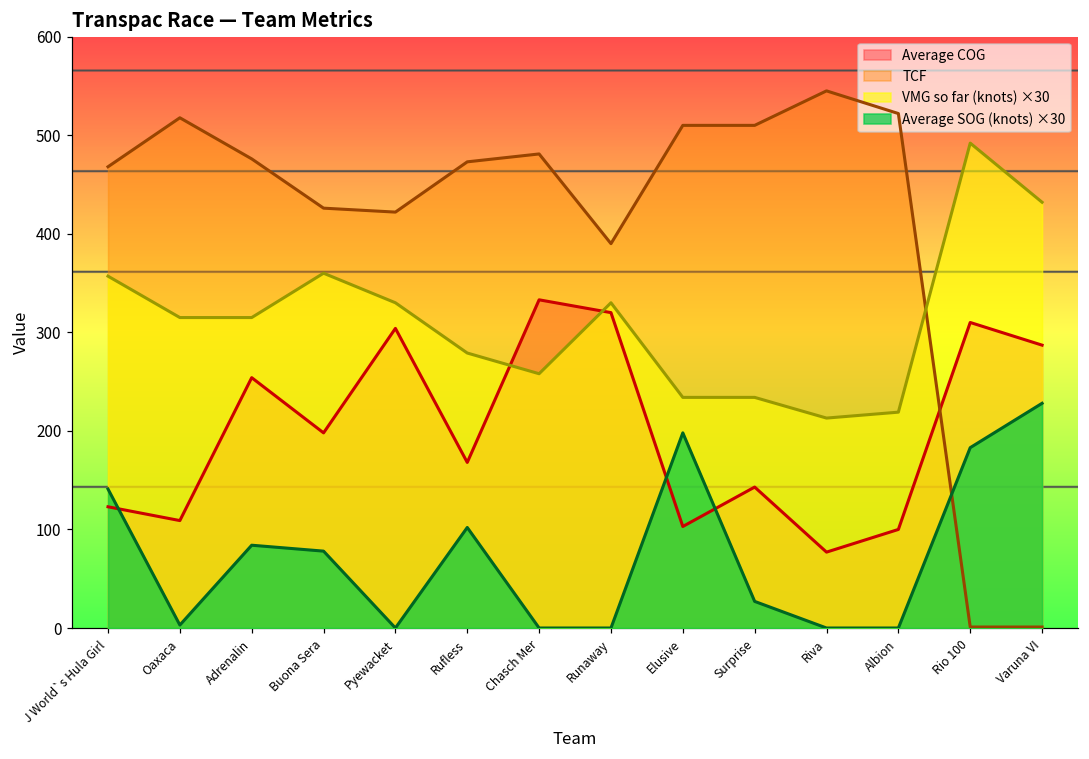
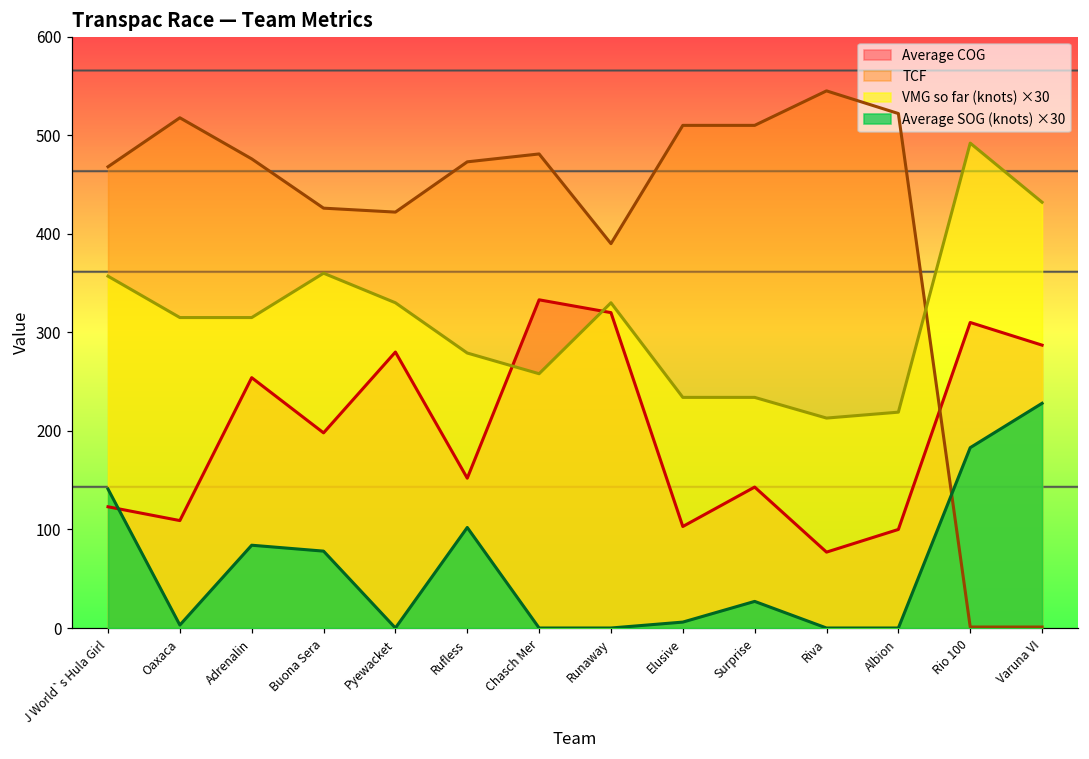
  {
    "Average COG": {
      "J World`s Hula Girl": 120,
      "Oaxaca": 110,
      "Adrenalin": 250,
      "Buona Sera": 200,
-     "Pyewacket": 300,
-     "Rufless": 170,
+     "Pyewacket": 280,
+     "Rufless": 150,
      "Chasch Mer": 330,
      "Runaway": 320,
      "Elusive": 100,
      "Surprise": 140,
      "Riva": 80,
      "Albion": 100,
      "Rio 100": 310,
      "Varuna VI": 290
    },
    "TCF": {
      "J World`s Hula Girl": 470,
      "Oaxaca": 520,
      "Adrenalin": 480,
      "Buona Sera": 430,
      "Pyewacket": 420,
      "Rufless": 470,
      "Chasch Mer": 480,
      "Runaway": 390,
      "Elusive": 510,
      "Surprise": 510,
      "Riva": 550,
      "Rio 100": 0,
      "Varuna VI": 0
    },
    "VMG so far (knots) ×30": {
      "J World`s Hula Girl": 360,
      "Oaxaca": 320,
      "Adrenalin": 320,
      "Buona Sera": 360,
      "Pyewacket": 330,
      "Rufless": 280,
      "Chasch Mer": 260,
      "Runaway": 330,
      "Elusive": 230,
      "Surprise": 230,
      "Riva": 210,
      "Albion": 220,
      "Rio 100": 490,
      "Varuna VI": 430
    },
    "Average SOG (knots) ×30": {
      "J World`s Hula Girl": 140,
      "Oaxaca": 0,
      "Adrenalin": 80,
      "Buona Sera": 80,
      "Pyewacket": 0,
      "Rufless": 100,
      "Chasch Mer": 0,
      "Runaway": 0,
-     "Elusive": 200,
+     "Elusive": 10,
      "Surprise": 30,
      "Riva": 0,
      "Albion": 0,
      "Rio 100": 180,
      "Varuna VI": 230
    }
  }
